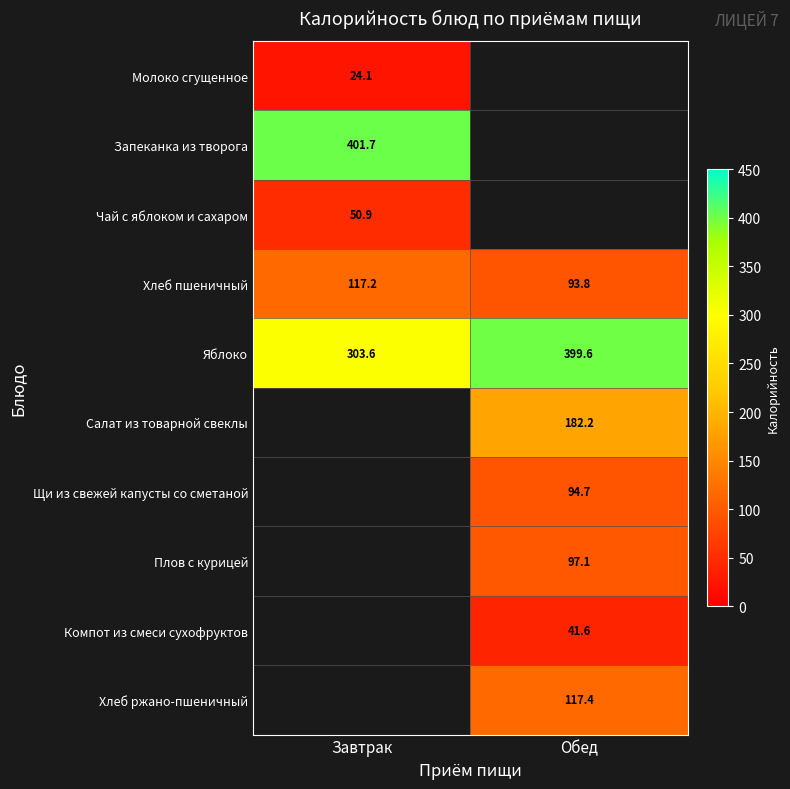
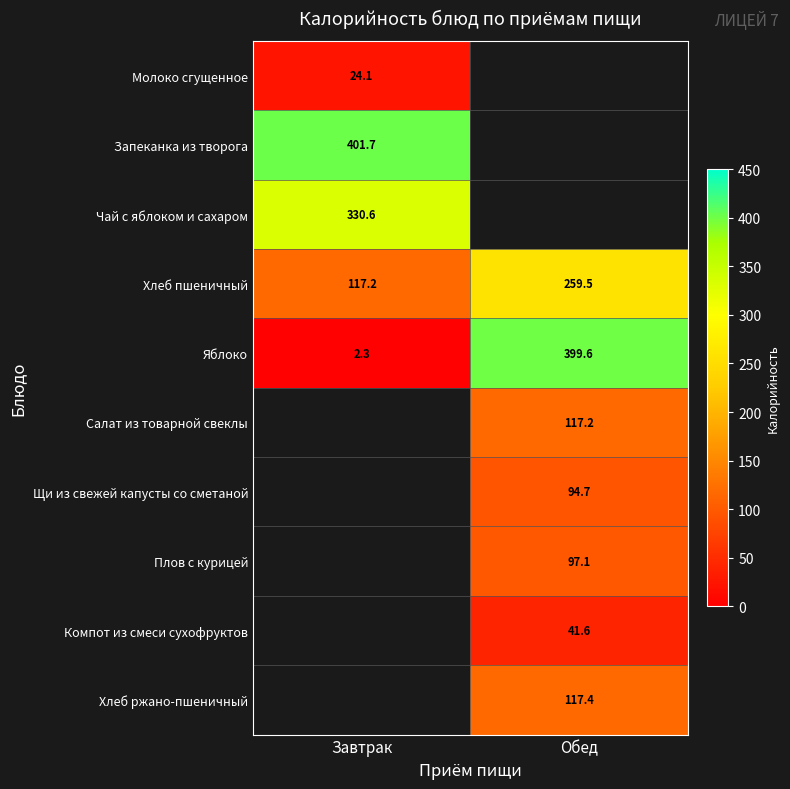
  {
    "Молоко сгущенное": {
      "Завтрак": 24.1
    },
    "Запеканка из творога": {
      "Завтрак": 401.7
    },
    "Чай с яблоком и сахаром": {
-     "Завтрак": 50.9
+     "Завтрак": 330.6
    },
    "Хлеб пшеничный": {
      "Завтрак": 117.2,
-     "Обед": 93.8
+     "Обед": 259.5
    },
    "Яблоко": {
-     "Завтрак": 303.6,
+     "Завтрак": 2.3,
      "Обед": 399.6
    },
    "Салат из товарной свеклы": {
-     "Обед": 182.2
+     "Обед": 117.2
    },
    "Щи из свежей капусты со сметаной": {
      "Обед": 94.7
    },
    "Плов с курицей": {
      "Обед": 97.1
    },
    "Компот из смеси сухофруктов": {
      "Обед": 41.6
    },
    "Хлеб ржано-пшеничный": {
      "Обед": 117.4
    }
  }
